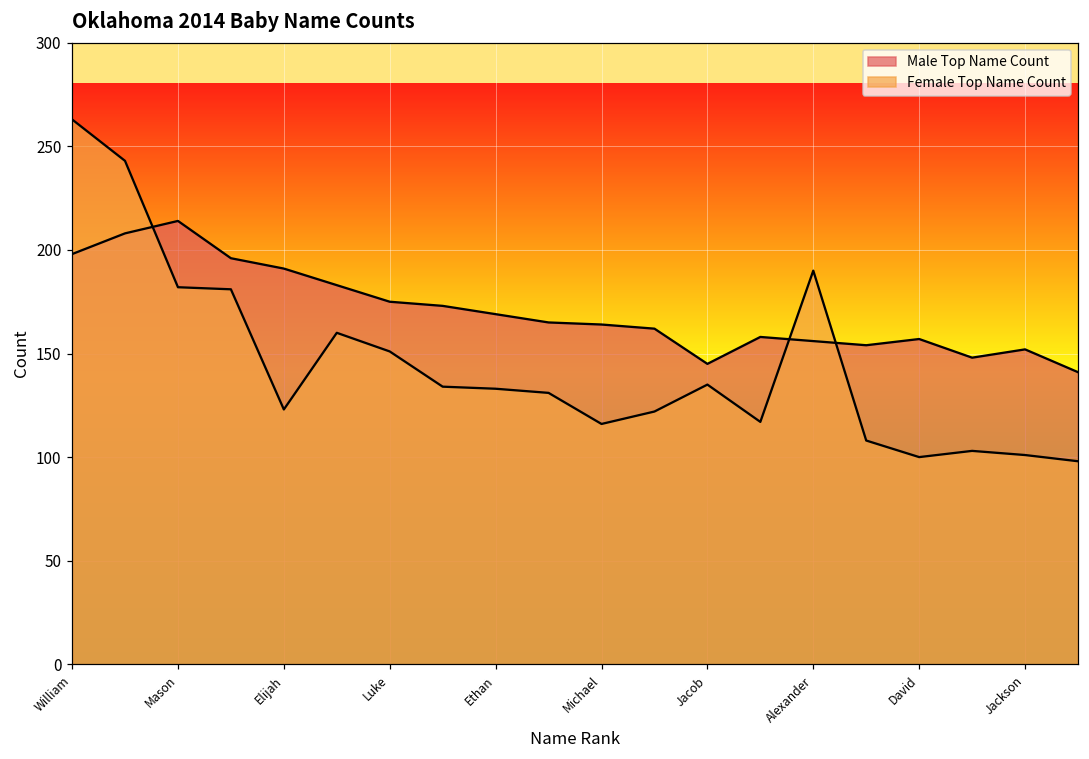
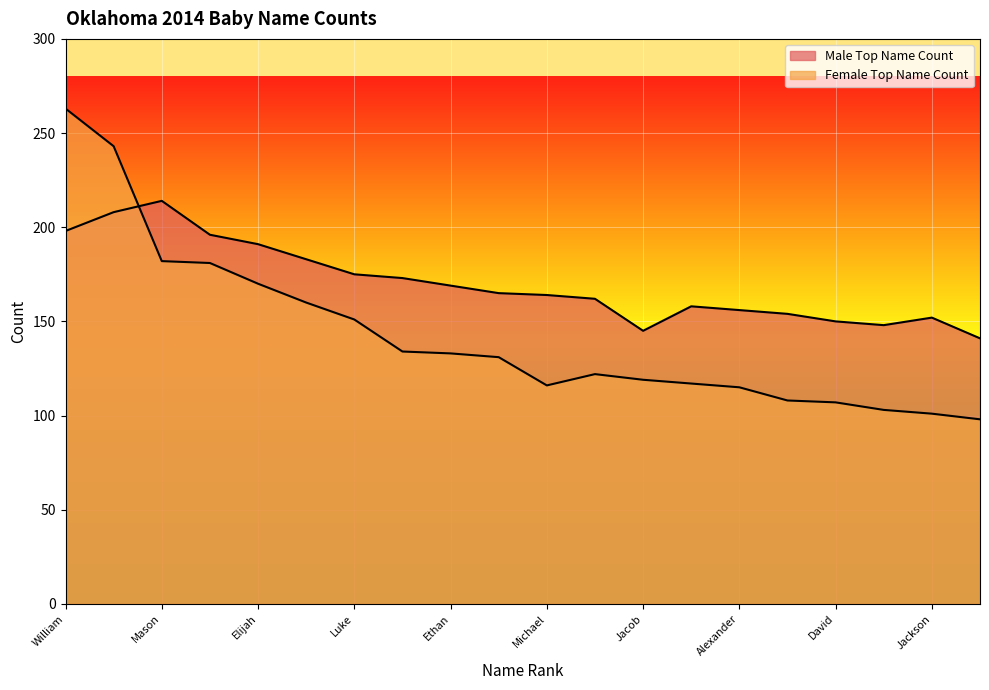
  {
    "Male Top Name Count": {
      "William": 198,
      "Mason": 214,
      "Elijah": 191,
      "Luke": 175,
      "Ethan": 169,
      "Michael": 164,
      "Jacob": 145,
      "Alexander": 156,
-     "David": 157,
+     "David": 150,
      "Jackson": 152
    },
    "Female Top Name Count": {
      "William": 263,
      "Mason": 182,
-     "Elijah": 123,
+     "Elijah": 170,
      "Luke": 151,
      "Ethan": 133,
      "Michael": 116,
-     "Jacob": 135,
-     "Alexander": 190,
-     "David": 100,
+     "Jacob": 119,
+     "Alexander": 115,
+     "David": 107,
      "Jackson": 101
    }
  }
